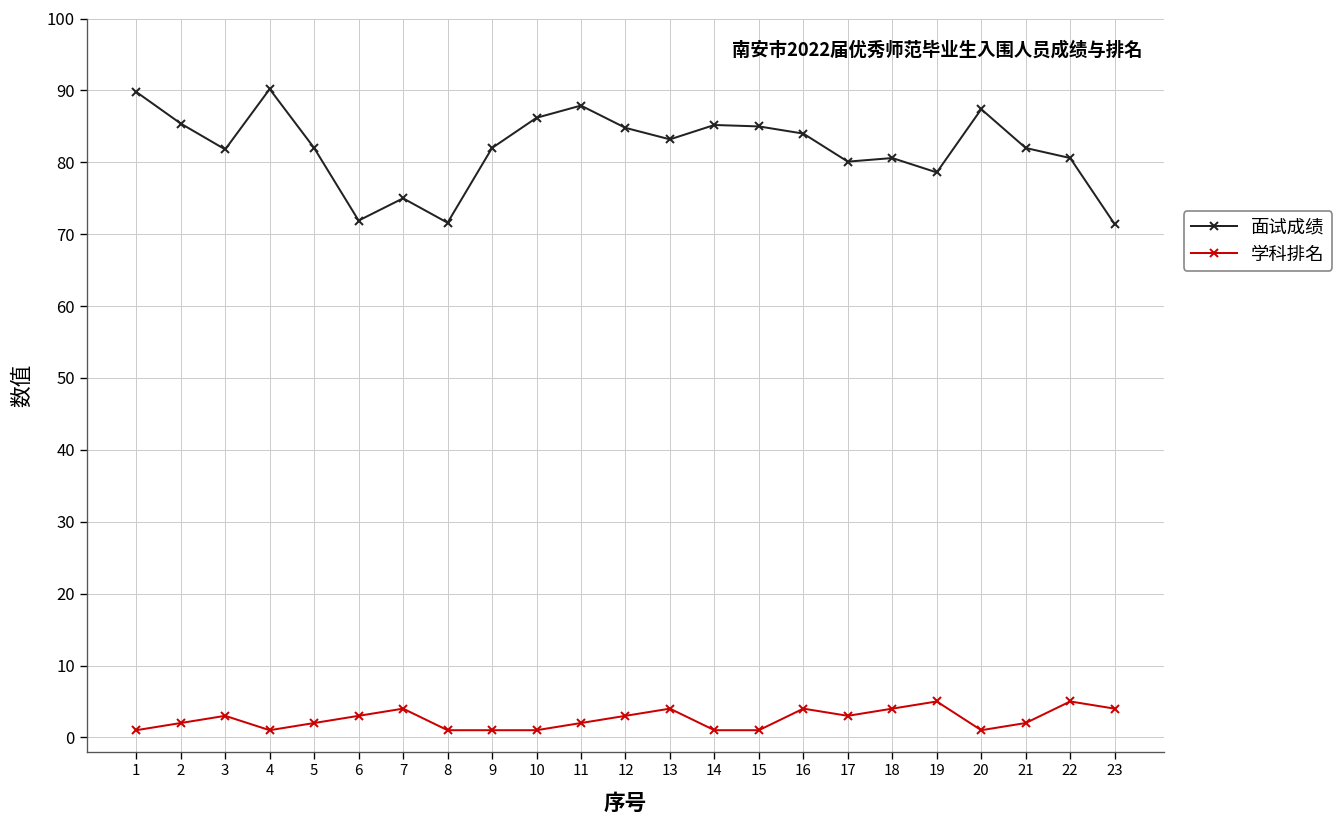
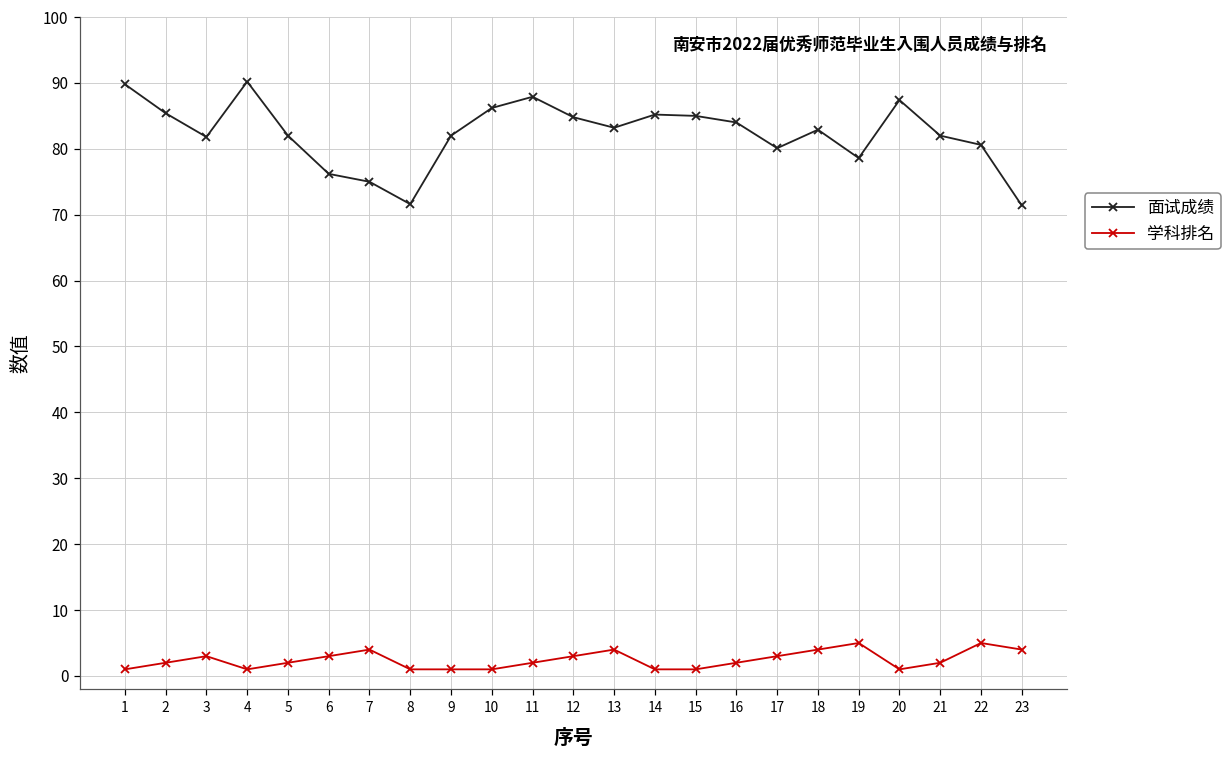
  {
    "面试成绩": {
      "1": 90,
      "2": 85,
      "3": 82,
      "4": 90,
      "5": 82,
-     "6": 72,
+     "6": 76,
      "7": 75,
      "8": 72,
      "9": 82,
      "10": 86,
      "11": 88,
      "12": 85,
      "13": 83,
      "14": 85,
      "15": 85,
      "16": 84,
      "17": 80,
-     "18": 81,
+     "18": 83,
      "19": 79,
      "20": 87,
      "21": 82,
      "22": 81,
      "23": 71
    },
    "学科排名": {
      "1": 1,
      "2": 2,
      "3": 3,
      "4": 1,
      "5": 2,
      "6": 3,
      "7": 4,
      "8": 1,
      "9": 1,
      "10": 1,
      "11": 2,
      "12": 3,
      "13": 4,
      "14": 1,
      "15": 1,
-     "16": 4,
+     "16": 2,
      "17": 3,
      "18": 4,
      "19": 5,
      "20": 1,
      "21": 2,
      "22": 5,
      "23": 4
    }
  }
